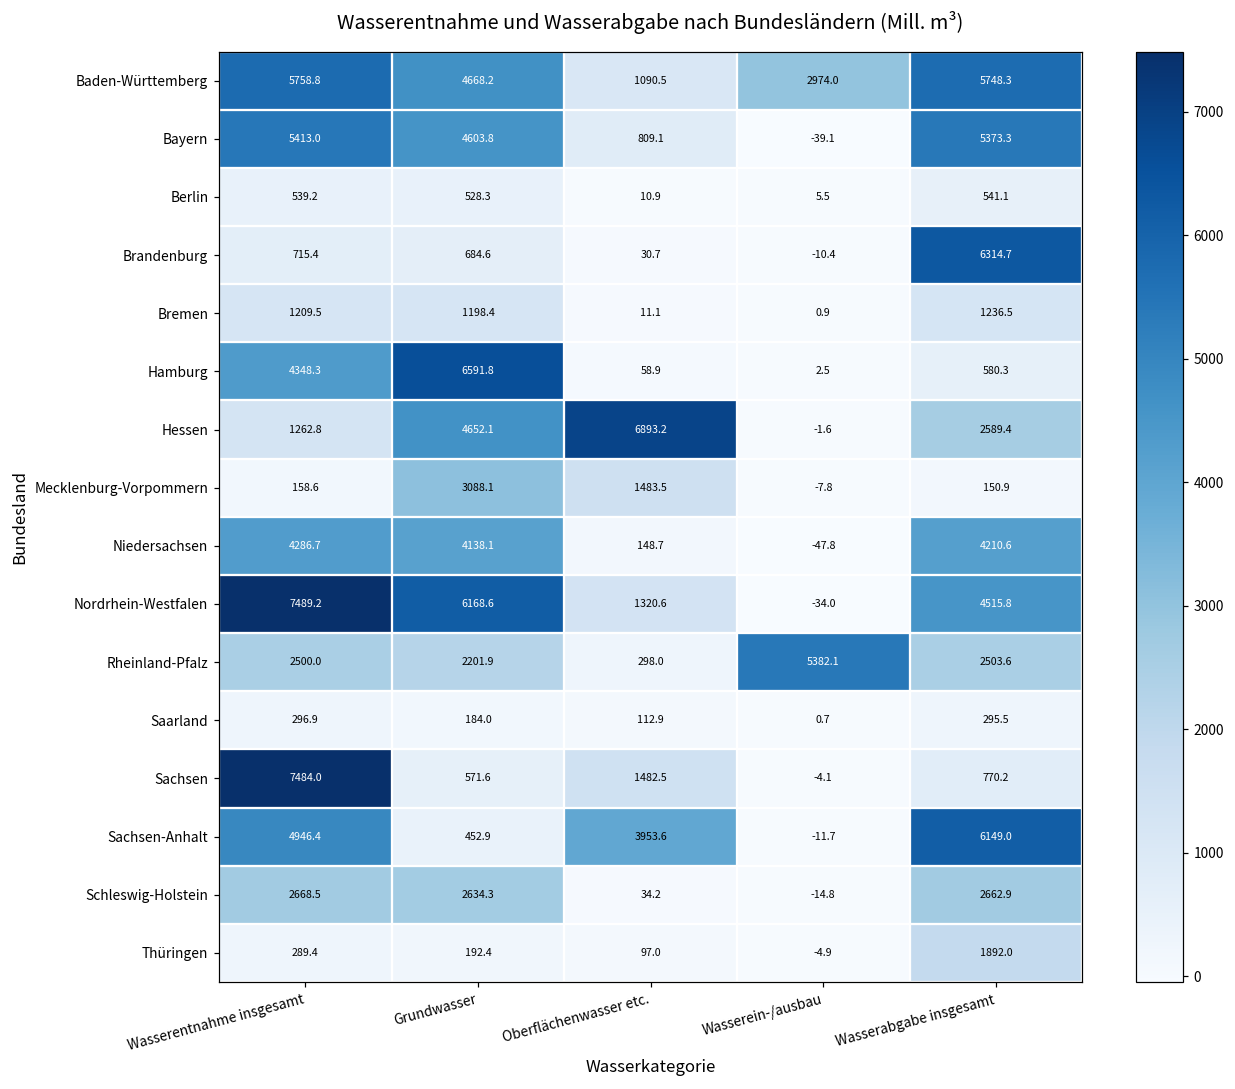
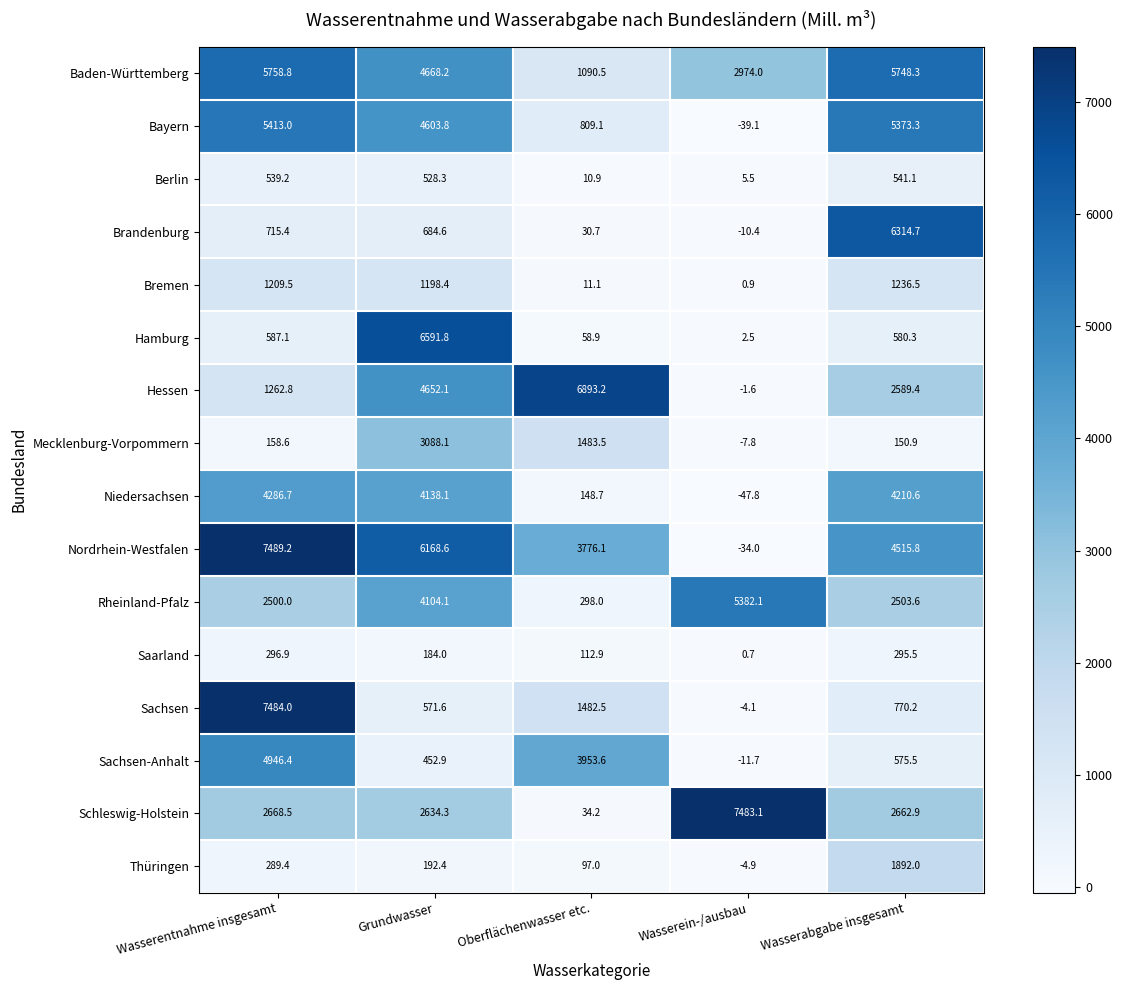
  {
    "Baden-Württemberg": {
      "Wasserentnahme insgesamt": 5758.8,
      "Grundwasser": 4668.2,
      "Oberflächenwasser etc.": 1090.5,
      "Wasserein-/ausbau": 2974.0,
      "Wasserabgabe insgesamt": 5748.3
    },
    "Bayern": {
      "Wasserentnahme insgesamt": 5413.0,
      "Grundwasser": 4603.8,
      "Oberflächenwasser etc.": 809.1,
      "Wasserein-/ausbau": -39.1,
      "Wasserabgabe insgesamt": 5373.3
    },
    "Berlin": {
      "Wasserentnahme insgesamt": 539.2,
      "Grundwasser": 528.3,
      "Oberflächenwasser etc.": 10.9,
      "Wasserein-/ausbau": 5.5,
      "Wasserabgabe insgesamt": 541.1
    },
    "Brandenburg": {
      "Wasserentnahme insgesamt": 715.4,
      "Grundwasser": 684.6,
      "Oberflächenwasser etc.": 30.7,
      "Wasserein-/ausbau": -10.4,
      "Wasserabgabe insgesamt": 6314.7
    },
    "Bremen": {
      "Wasserentnahme insgesamt": 1209.5,
      "Grundwasser": 1198.4,
      "Oberflächenwasser etc.": 11.1,
      "Wasserein-/ausbau": 0.9,
      "Wasserabgabe insgesamt": 1236.5
    },
    "Hamburg": {
-     "Wasserentnahme insgesamt": 4348.3,
+     "Wasserentnahme insgesamt": 587.1,
      "Grundwasser": 6591.8,
      "Oberflächenwasser etc.": 58.9,
      "Wasserein-/ausbau": 2.5,
      "Wasserabgabe insgesamt": 580.3
    },
    "Hessen": {
      "Wasserentnahme insgesamt": 1262.8,
      "Grundwasser": 4652.1,
      "Oberflächenwasser etc.": 6893.2,
      "Wasserein-/ausbau": -1.6,
      "Wasserabgabe insgesamt": 2589.4
    },
    "Mecklenburg-Vorpommern": {
      "Wasserentnahme insgesamt": 158.6,
      "Grundwasser": 3088.1,
      "Oberflächenwasser etc.": 1483.5,
      "Wasserein-/ausbau": -7.8,
      "Wasserabgabe insgesamt": 150.9
    },
    "Niedersachsen": {
      "Wasserentnahme insgesamt": 4286.7,
      "Grundwasser": 4138.1,
      "Oberflächenwasser etc.": 148.7,
      "Wasserein-/ausbau": -47.8,
      "Wasserabgabe insgesamt": 4210.6
    },
    "Nordrhein-Westfalen": {
      "Wasserentnahme insgesamt": 7489.2,
      "Grundwasser": 6168.6,
-     "Oberflächenwasser etc.": 1320.6,
+     "Oberflächenwasser etc.": 3776.1,
      "Wasserein-/ausbau": -34.0,
      "Wasserabgabe insgesamt": 4515.8
    },
    "Rheinland-Pfalz": {
      "Wasserentnahme insgesamt": 2500.0,
-     "Grundwasser": 2201.9,
+     "Grundwasser": 4104.1,
      "Oberflächenwasser etc.": 298.0,
      "Wasserein-/ausbau": 5382.1,
      "Wasserabgabe insgesamt": 2503.6
    },
    "Saarland": {
      "Wasserentnahme insgesamt": 296.9,
      "Grundwasser": 184.0,
      "Oberflächenwasser etc.": 112.9,
      "Wasserein-/ausbau": 0.7,
      "Wasserabgabe insgesamt": 295.5
    },
    "Sachsen": {
      "Wasserentnahme insgesamt": 7484.0,
      "Grundwasser": 571.6,
      "Oberflächenwasser etc.": 1482.5,
      "Wasserein-/ausbau": -4.1,
      "Wasserabgabe insgesamt": 770.2
    },
    "Sachsen-Anhalt": {
      "Wasserentnahme insgesamt": 4946.4,
      "Grundwasser": 452.9,
      "Oberflächenwasser etc.": 3953.6,
      "Wasserein-/ausbau": -11.7,
-     "Wasserabgabe insgesamt": 6149.0
+     "Wasserabgabe insgesamt": 575.5
    },
    "Schleswig-Holstein": {
      "Wasserentnahme insgesamt": 2668.5,
      "Grundwasser": 2634.3,
      "Oberflächenwasser etc.": 34.2,
-     "Wasserein-/ausbau": -14.8,
+     "Wasserein-/ausbau": 7483.1,
      "Wasserabgabe insgesamt": 2662.9
    },
    "Thüringen": {
      "Wasserentnahme insgesamt": 289.4,
      "Grundwasser": 192.4,
      "Oberflächenwasser etc.": 97.0,
      "Wasserein-/ausbau": -4.9,
      "Wasserabgabe insgesamt": 1892.0
    }
  }
